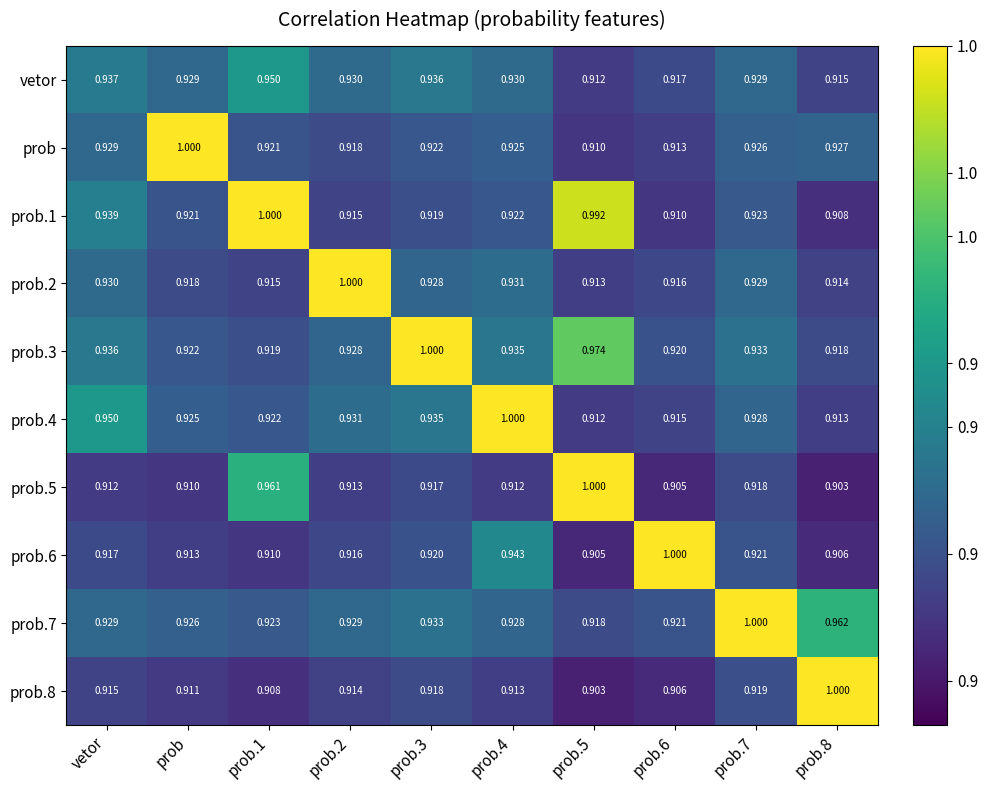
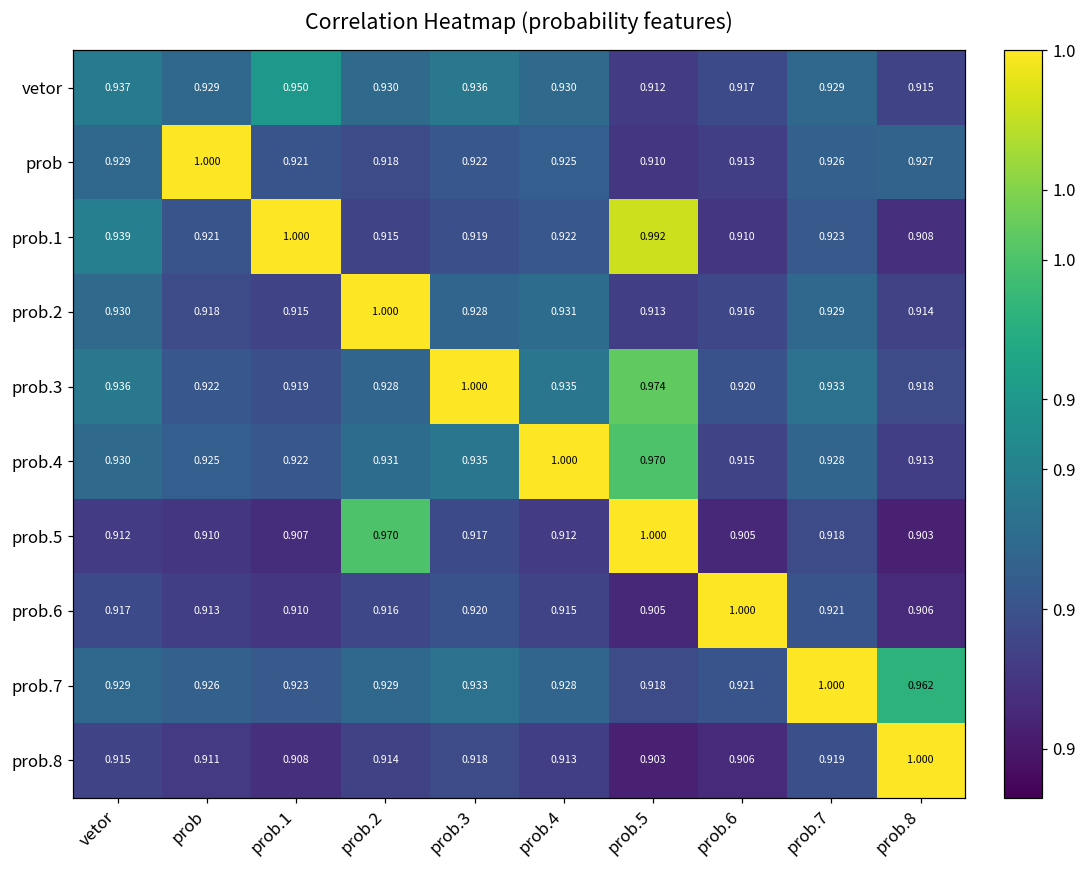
  {
    "vetor": {
      "vetor": 0.937,
      "prob": 0.929,
      "prob.1": 0.950,
      "prob.2": 0.930,
      "prob.3": 0.936,
      "prob.4": 0.930,
      "prob.5": 0.912,
      "prob.6": 0.917,
      "prob.7": 0.929,
      "prob.8": 0.915
    },
    "prob": {
      "vetor": 0.929,
      "prob": 1.000,
      "prob.1": 0.921,
      "prob.2": 0.918,
      "prob.3": 0.922,
      "prob.4": 0.925,
      "prob.5": 0.910,
      "prob.6": 0.913,
      "prob.7": 0.926,
      "prob.8": 0.927
    },
    "prob.1": {
      "vetor": 0.939,
      "prob": 0.921,
      "prob.1": 1.000,
      "prob.2": 0.915,
      "prob.3": 0.919,
      "prob.4": 0.922,
      "prob.5": 0.992,
      "prob.6": 0.910,
      "prob.7": 0.923,
      "prob.8": 0.908
    },
    "prob.2": {
      "vetor": 0.930,
      "prob": 0.918,
      "prob.1": 0.915,
      "prob.2": 1.000,
      "prob.3": 0.928,
      "prob.4": 0.931,
      "prob.5": 0.913,
      "prob.6": 0.916,
      "prob.7": 0.929,
      "prob.8": 0.914
    },
    "prob.3": {
      "vetor": 0.936,
      "prob": 0.922,
      "prob.1": 0.919,
      "prob.2": 0.928,
      "prob.3": 1.000,
      "prob.4": 0.935,
      "prob.5": 0.974,
      "prob.6": 0.920,
      "prob.7": 0.933,
      "prob.8": 0.918
    },
    "prob.4": {
-     "vetor": 0.950,
+     "vetor": 0.930,
      "prob": 0.925,
      "prob.1": 0.922,
      "prob.2": 0.931,
      "prob.3": 0.935,
      "prob.4": 1.000,
-     "prob.5": 0.912,
+     "prob.5": 0.970,
      "prob.6": 0.915,
      "prob.7": 0.928,
      "prob.8": 0.913
    },
    "prob.5": {
      "vetor": 0.912,
      "prob": 0.910,
-     "prob.1": 0.961,
-     "prob.2": 0.913,
+     "prob.1": 0.907,
+     "prob.2": 0.970,
      "prob.3": 0.917,
      "prob.4": 0.912,
      "prob.5": 1.000,
      "prob.6": 0.905,
      "prob.7": 0.918,
      "prob.8": 0.903
    },
    "prob.6": {
      "vetor": 0.917,
      "prob": 0.913,
      "prob.1": 0.910,
      "prob.2": 0.916,
      "prob.3": 0.920,
-     "prob.4": 0.943,
+     "prob.4": 0.915,
      "prob.5": 0.905,
      "prob.6": 1.000,
      "prob.7": 0.921,
      "prob.8": 0.906
    },
    "prob.7": {
      "vetor": 0.929,
      "prob": 0.926,
      "prob.1": 0.923,
      "prob.2": 0.929,
      "prob.3": 0.933,
      "prob.4": 0.928,
      "prob.5": 0.918,
      "prob.6": 0.921,
      "prob.7": 1.000,
      "prob.8": 0.962
    },
    "prob.8": {
      "vetor": 0.915,
      "prob": 0.911,
      "prob.1": 0.908,
      "prob.2": 0.914,
      "prob.3": 0.918,
      "prob.4": 0.913,
      "prob.5": 0.903,
      "prob.6": 0.906,
      "prob.7": 0.919,
      "prob.8": 1.000
    }
  }
